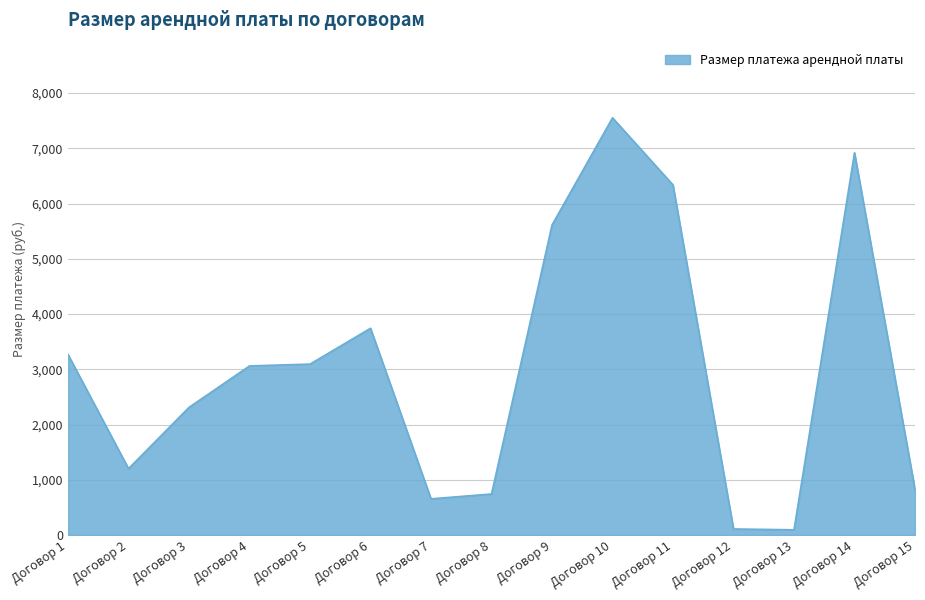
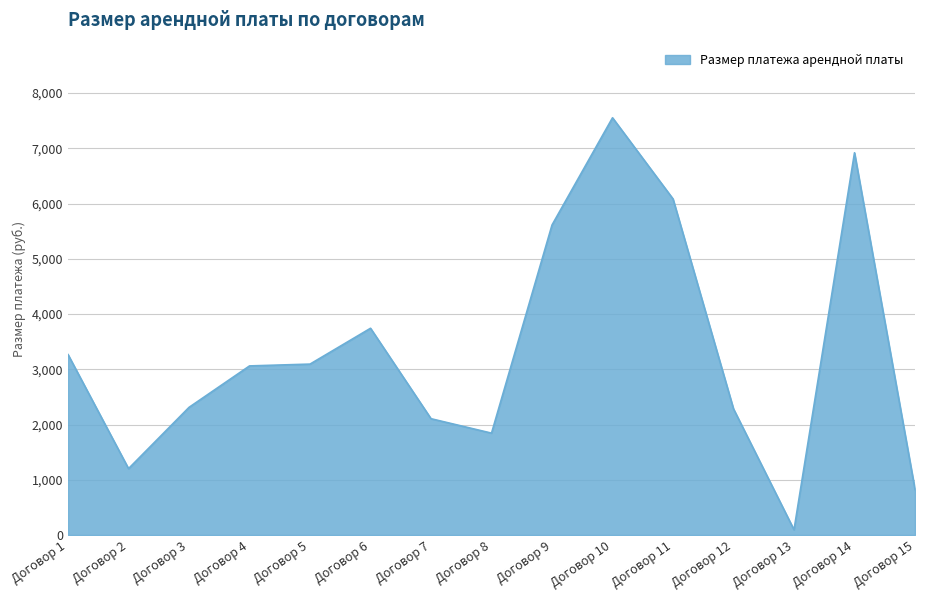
  {
    "Договор 1": "3,300",
    "Договор 2": "1,200",
    "Договор 3": "2,300",
    "Договор 4": "3,100",
    "Договор 5": "3,100",
    "Договор 6": "3,700",
-   "Договор 7": "700",
-   "Договор 8": "700",
+   "Договор 7": "2,100",
+   "Договор 8": "1,800",
    "Договор 9": "5,600",
    "Договор 10": "7,600",
-   "Договор 11": "6,300",
-   "Договор 12": "100",
+   "Договор 11": "6,100",
+   "Договор 12": "2,300",
    "Договор 13": "100",
    "Договор 14": "6,900",
    "Договор 15": "800"
  }
